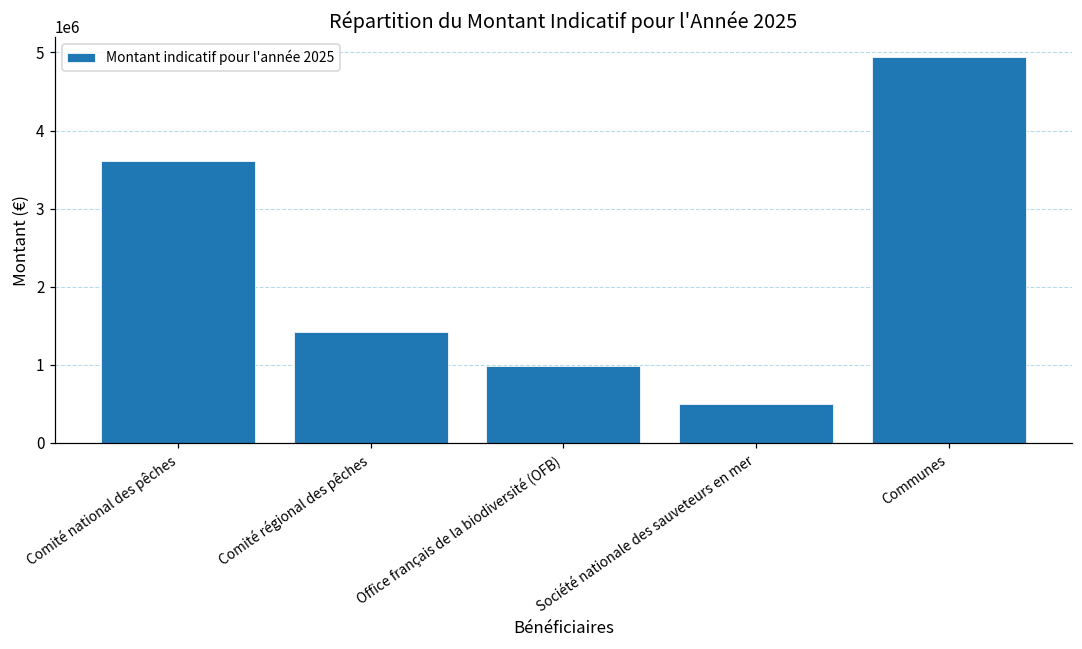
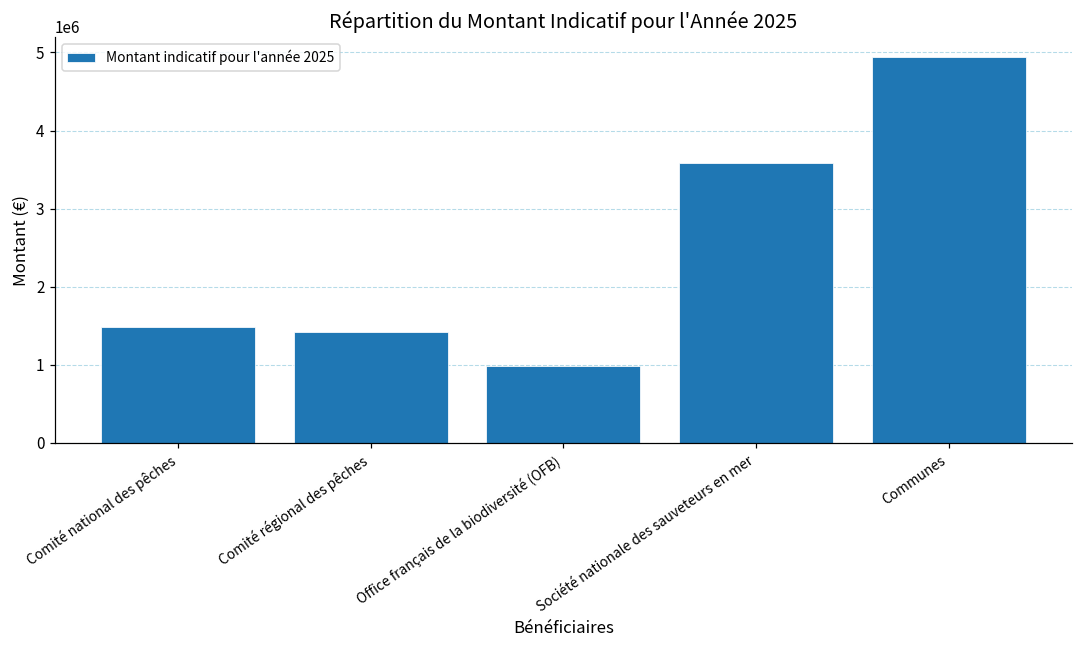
  {
-   "Comité national des pêches": 3600000,
+   "Comité national des pêches": 1500000,
    "Comité régional des pêches": 1400000,
    "Office français de la biodiversité (OFB)": 1000000,
-   "Société nationale des sauveteurs en mer": 500000,
+   "Société nationale des sauveteurs en mer": 3600000,
    "Communes": 4900000
  }
